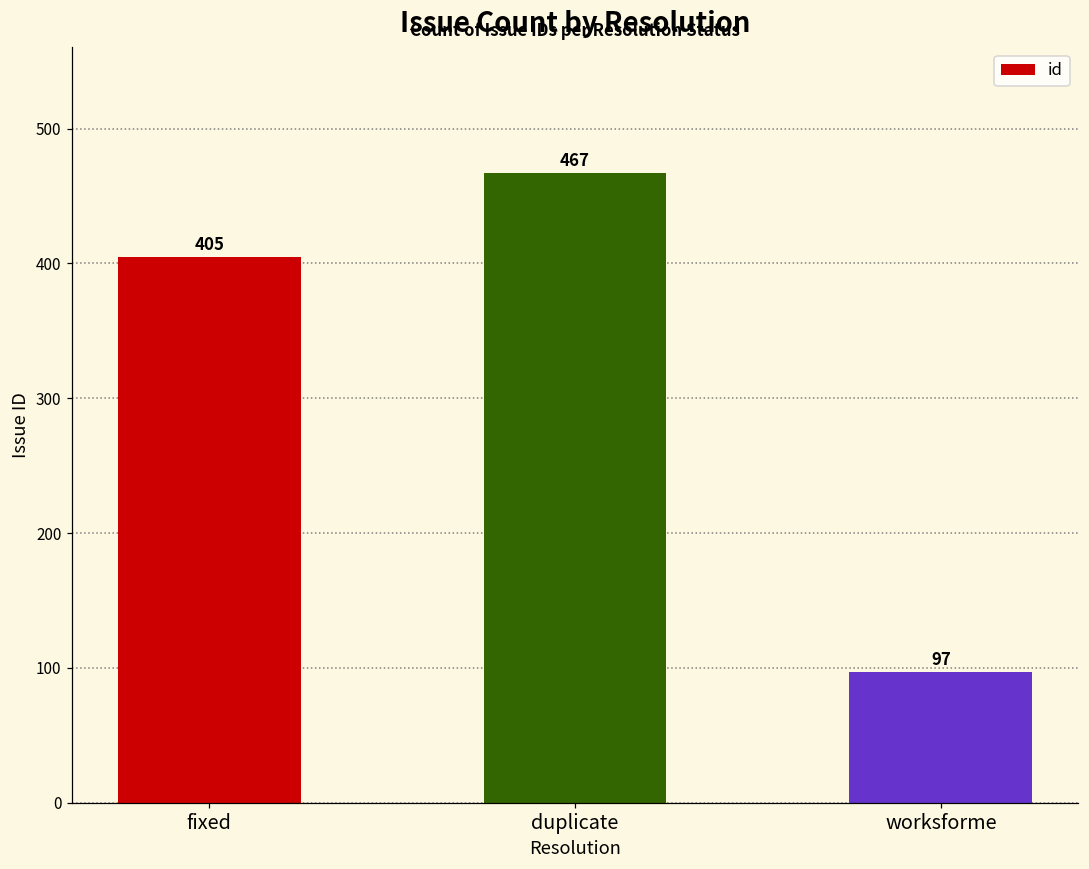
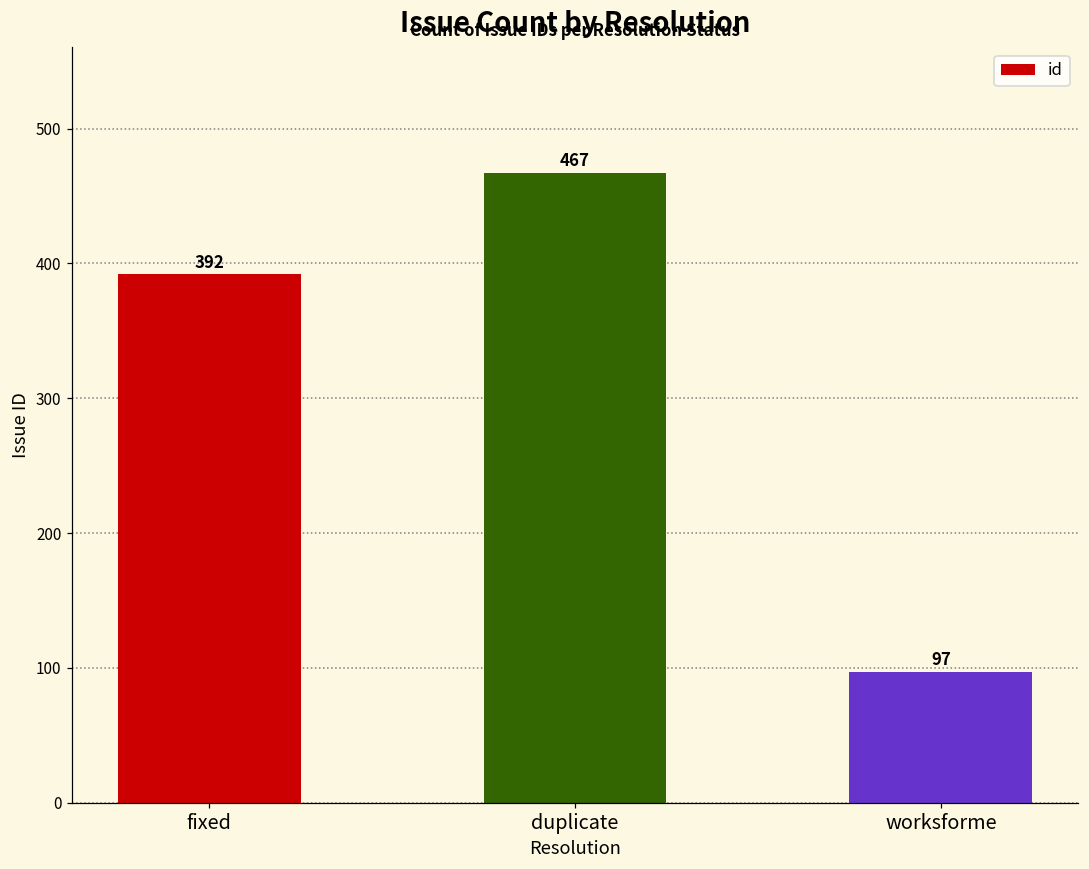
  {
-   "fixed": 405,
+   "fixed": 392,
    "duplicate": 467,
    "worksforme": 97
  }
